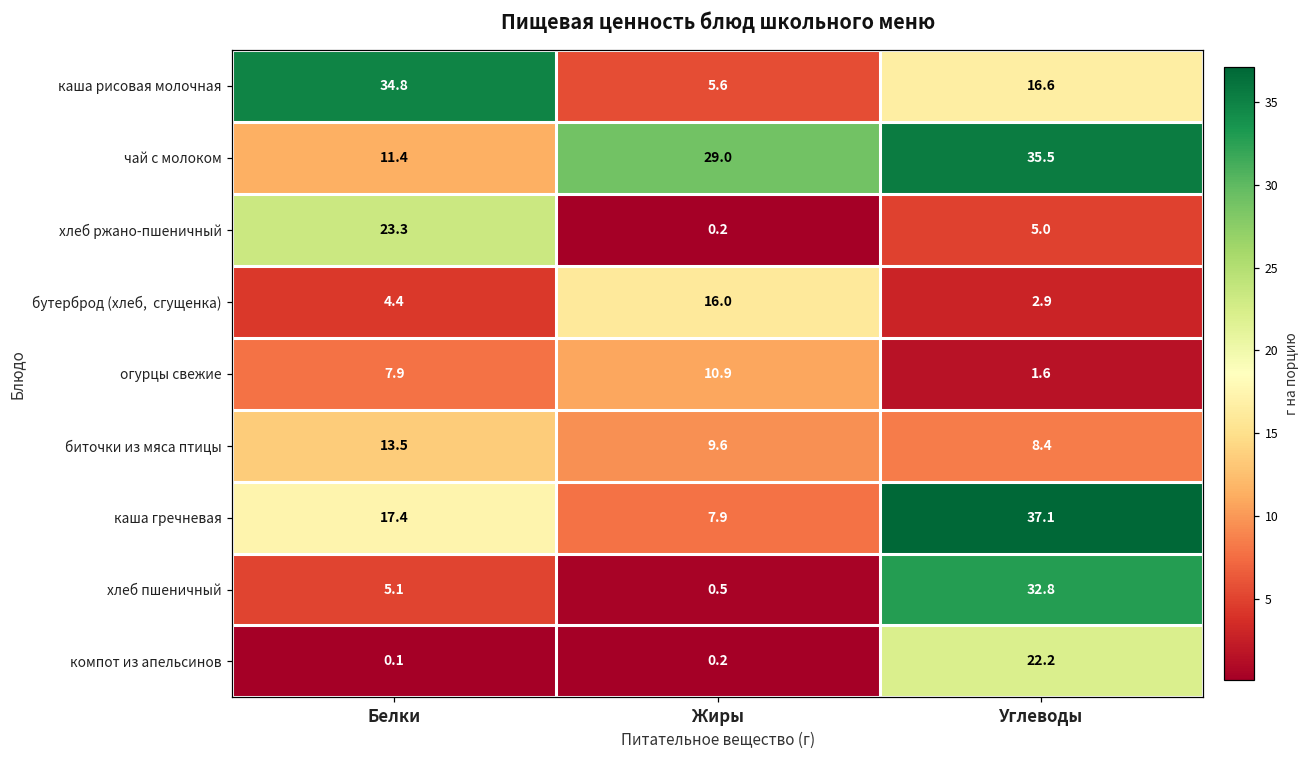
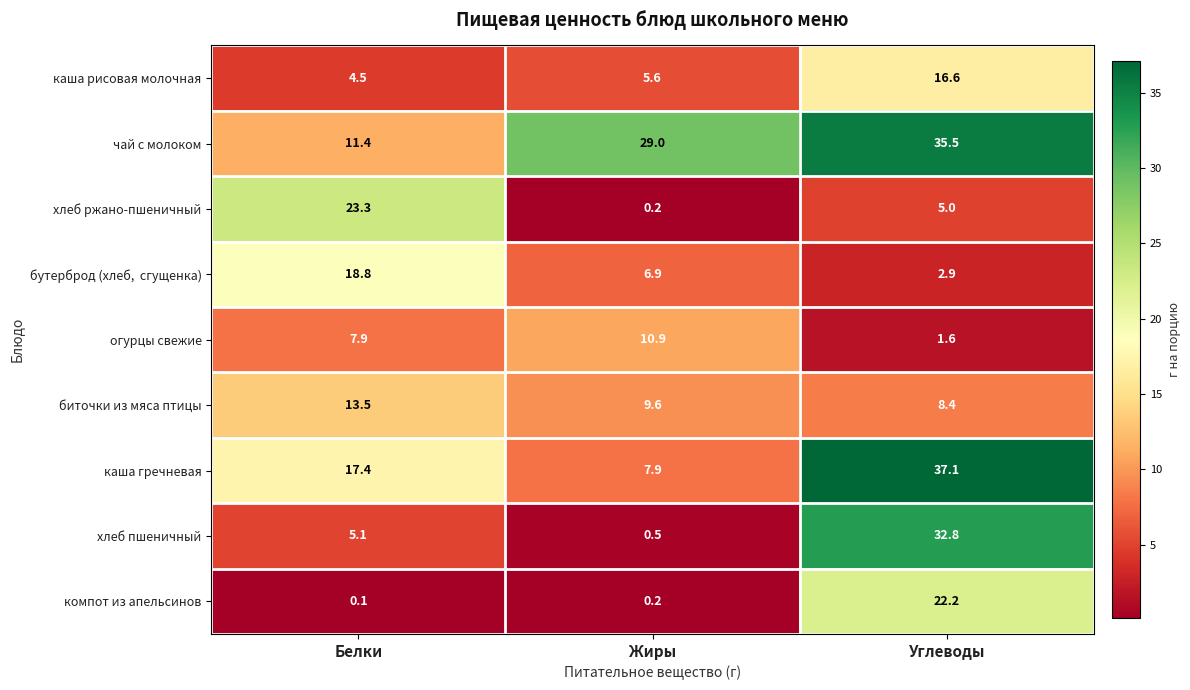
  {
    "каша рисовая молочная": {
-     "Белки": 34.8,
+     "Белки": 4.5,
      "Жиры": 5.6,
      "Углеводы": 16.6
    },
    "чай с молоком": {
      "Белки": 11.4,
      "Жиры": 29.0,
      "Углеводы": 35.5
    },
    "хлеб ржано-пшеничный": {
      "Белки": 23.3,
      "Жиры": 0.2,
      "Углеводы": 5.0
    },
    "бутерброд (хлеб, сгущенка)": {
-     "Белки": 4.4,
-     "Жиры": 16.0,
+     "Белки": 18.8,
+     "Жиры": 6.9,
      "Углеводы": 2.9
    },
    "огурцы свежие": {
      "Белки": 7.9,
      "Жиры": 10.9,
      "Углеводы": 1.6
    },
    "биточки из мяса птицы": {
      "Белки": 13.5,
      "Жиры": 9.6,
      "Углеводы": 8.4
    },
    "каша гречневая": {
      "Белки": 17.4,
      "Жиры": 7.9,
      "Углеводы": 37.1
    },
    "хлеб пшеничный": {
      "Белки": 5.1,
      "Жиры": 0.5,
      "Углеводы": 32.8
    },
    "компот из апельсинов": {
      "Белки": 0.1,
      "Жиры": 0.2,
      "Углеводы": 22.2
    }
  }
